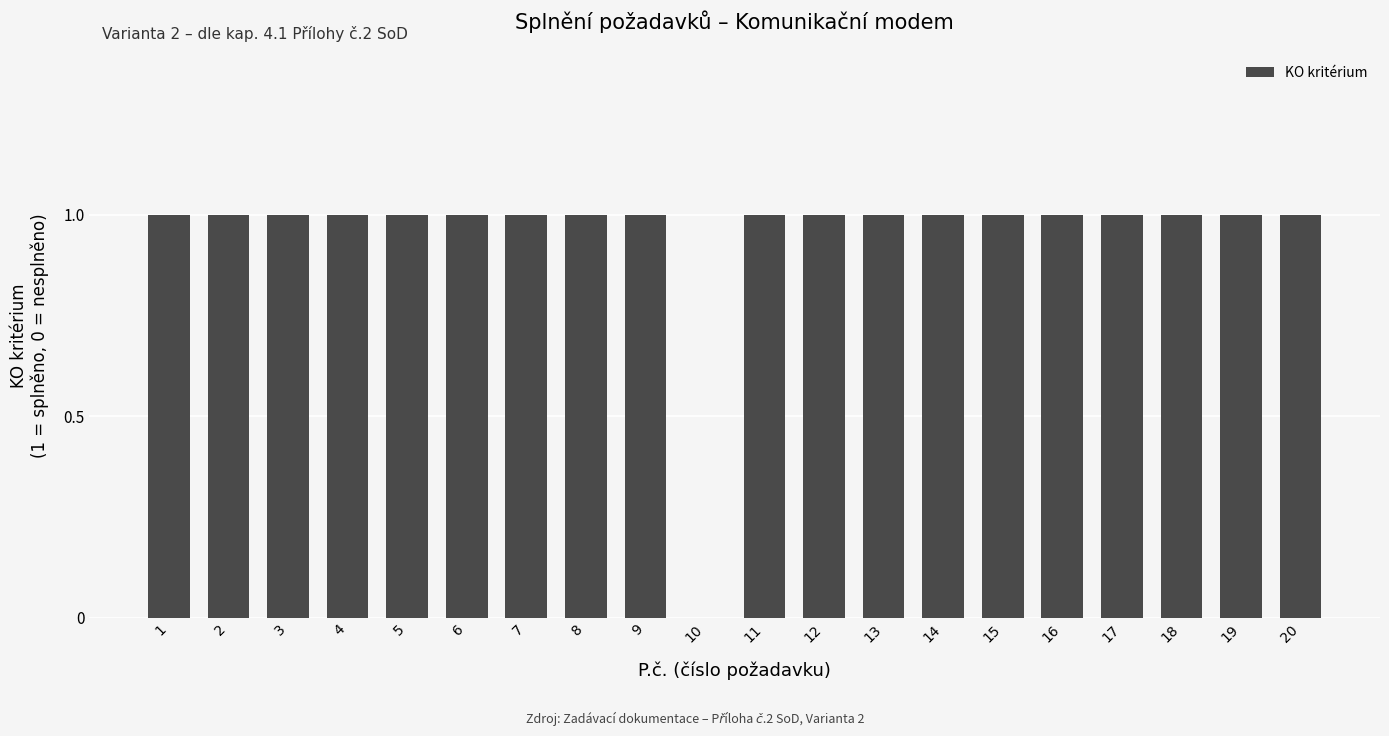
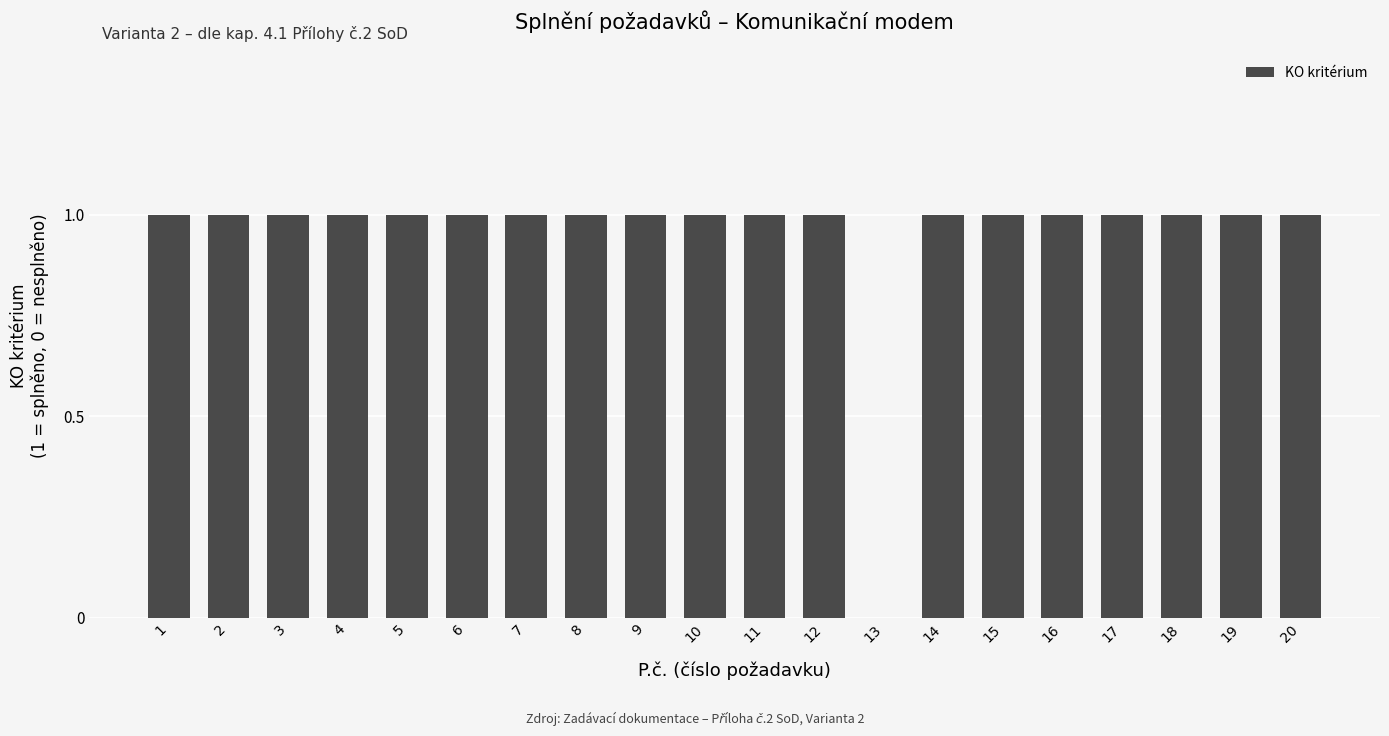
  {
    "1": 1,
    "2": 1,
    "3": 1,
    "4": 1,
    "5": 1,
    "6": 1,
    "7": 1,
    "8": 1,
    "9": 1,
-   "10": 0,
+   "10": 1,
    "11": 1,
    "12": 1,
-   "13": 1,
+   "13": 0,
    "14": 1,
    "15": 1,
    "16": 1,
    "17": 1,
    "18": 1,
    "19": 1,
    "20": 1
  }
